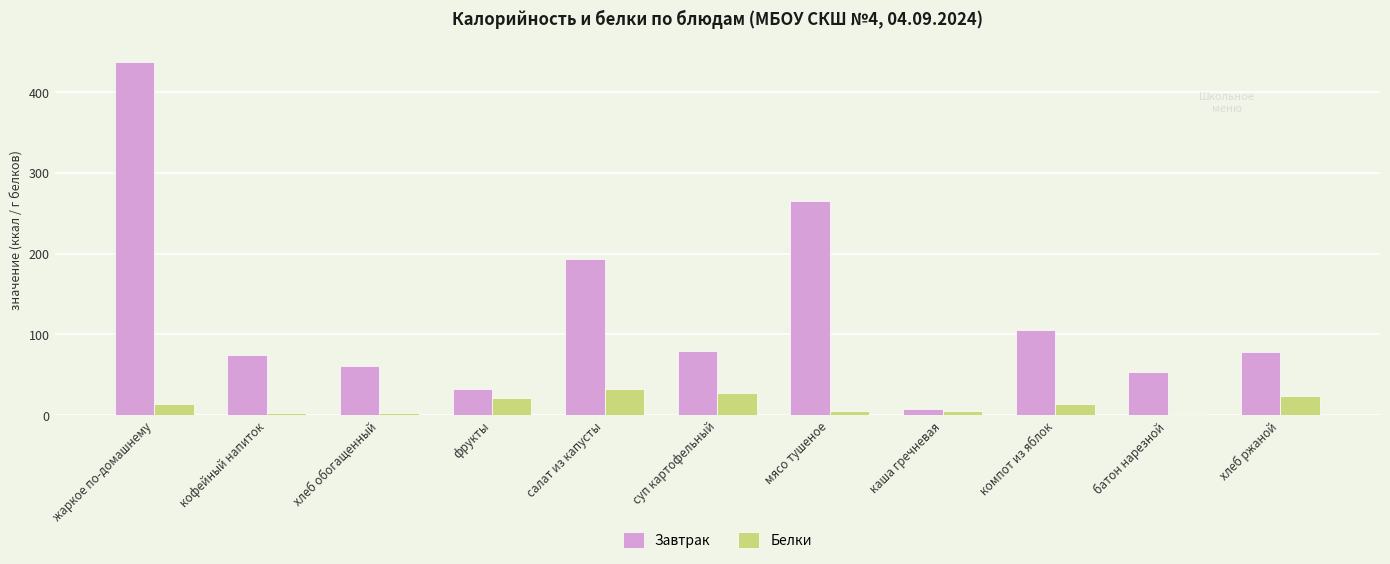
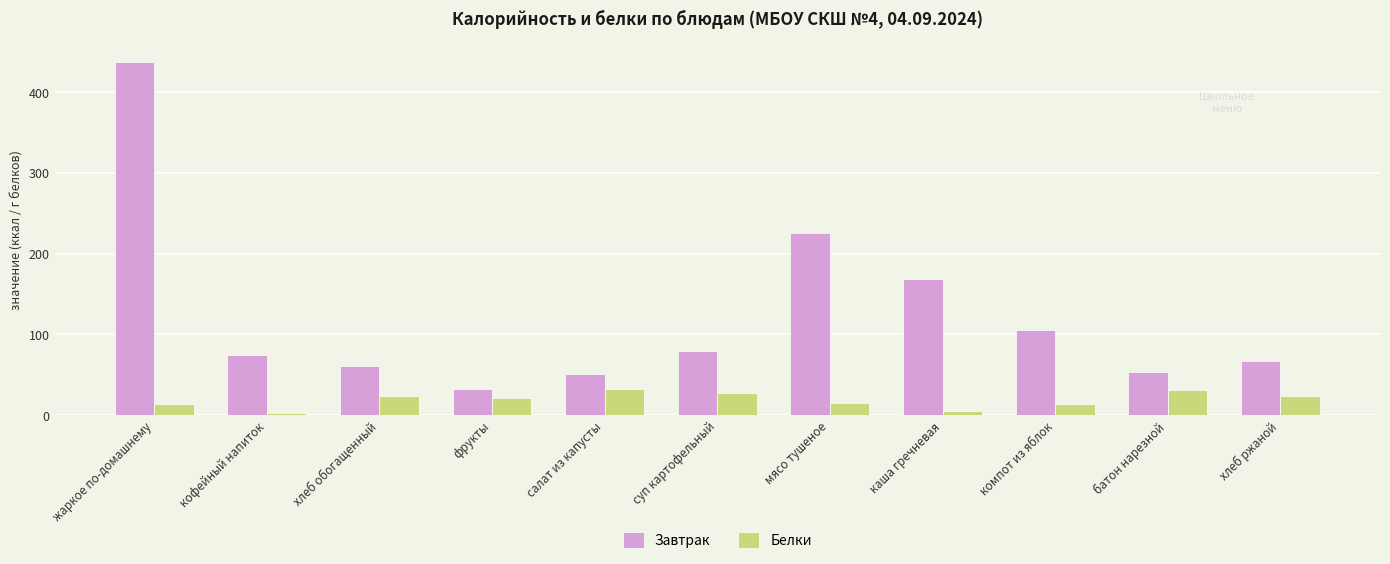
  {
    "Завтрак": {
      "жаркое по-домашнему": 440,
      "кофейный напиток": 70,
      "хлеб обогащенный": 60,
      "фрукты": 30,
-     "салат из капусты": 190,
+     "салат из капусты": 50,
      "суп картофельный": 80,
-     "мясо тушеное": 270,
-     "каша гречневая": 10,
+     "мясо тушеное": 230,
+     "каша гречневая": 170,
      "компот из яблок": 100,
      "батон нарезной": 50,
-     "хлеб ржаной": 80
+     "хлеб ржаной": 70
    },
    "Белки": {
      "жаркое по-домашнему": 10,
-     "хлеб обогащенный": 0,
+     "хлеб обогащенный": 20,
      "фрукты": 20,
      "салат из капусты": 30,
      "суп картофельный": 30,
-     "мясо тушеное": 10,
+     "мясо тушеное": 20,
      "каша гречневая": 10,
      "компот из яблок": 10,
-     "батон нарезной": 0,
+     "батон нарезной": 30,
      "хлеб ржаной": 20
    }
  }
